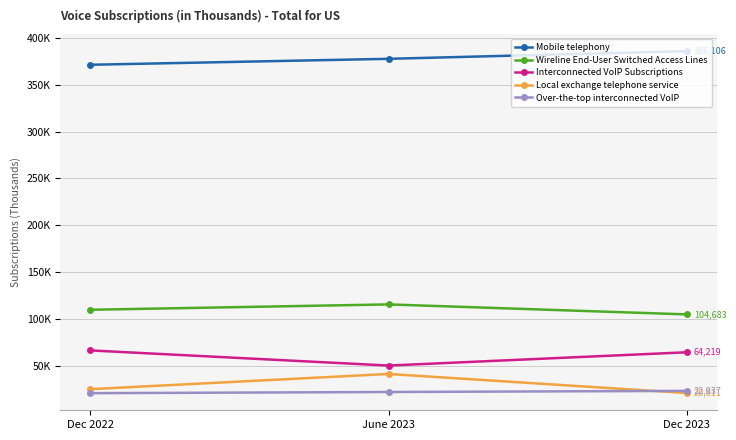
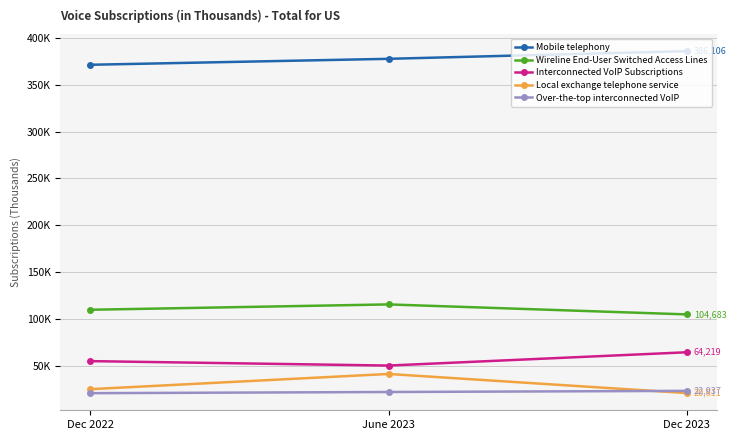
  {
    "Mobile telephony": {
      "Dec 2022": "370000",
      "June 2023": "380000"
    },
    "Wireline End-User Switched Access Lines": {
      "Dec 2023": "104,683"
    },
    "Interconnected VoIP Subscriptions": {
-     "Dec 2022": "70000",
+     "Dec 2022": "50000",
      "June 2023": "50000"
    },
    "Local exchange telephone service": {
      "Dec 2022": "20000",
      "June 2023": "40000"
    },
    "Over-the-top interconnected VoIP": {
      "Dec 2022": "20000",
      "June 2023": "20000"
    }
  }
